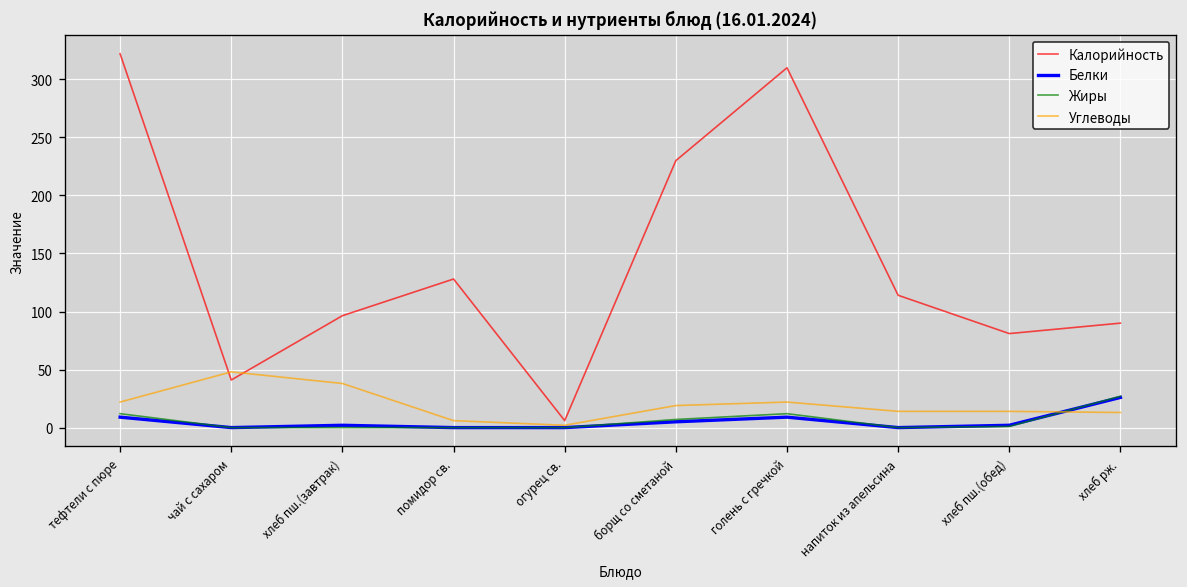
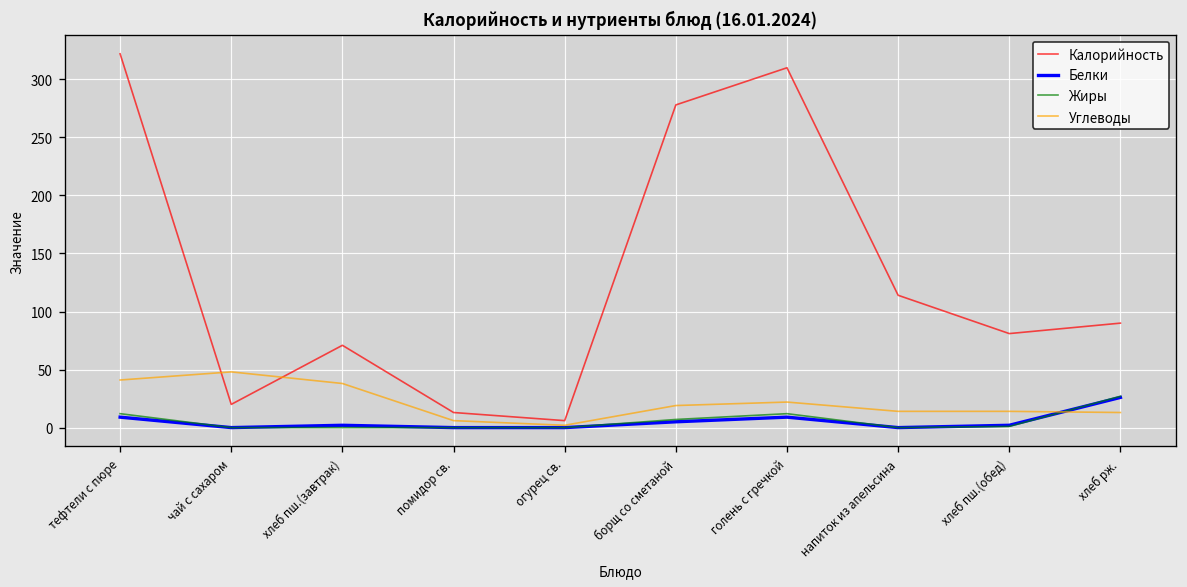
  {
    "Калорийность": {
      "тефтели с пюре": 320,
-     "чай с сахаром": 40,
-     "хлеб пш.(завтрак)": 100,
-     "помидор св.": 130,
+     "чай с сахаром": 20,
+     "хлеб пш.(завтрак)": 70,
+     "помидор св.": 10,
      "огурец св.": 10,
-     "борщ со сметаной": 230,
+     "борщ со сметаной": 280,
      "голень с гречкой": 310,
      "напиток из апельсина": 110,
      "хлеб пш.(обед)": 80,
      "хлеб рж.": 90
    },
    "Белки": {
      "тефтели с пюре": 10,
      "голень с гречкой": 10
    },
    "Жиры": {
      "тефтели с пюре": 10,
      "голень с гречкой": 10
    },
    "Углеводы": {
-     "тефтели с пюре": 20,
+     "тефтели с пюре": 40,
      "чай с сахаром": 50,
      "хлеб пш.(завтрак)": 40,
      "помидор св.": 10,
      "борщ со сметаной": 20,
      "голень с гречкой": 20,
      "напиток из апельсина": 10,
      "хлеб пш.(обед)": 10,
      "хлеб рж.": 10
    }
  }
